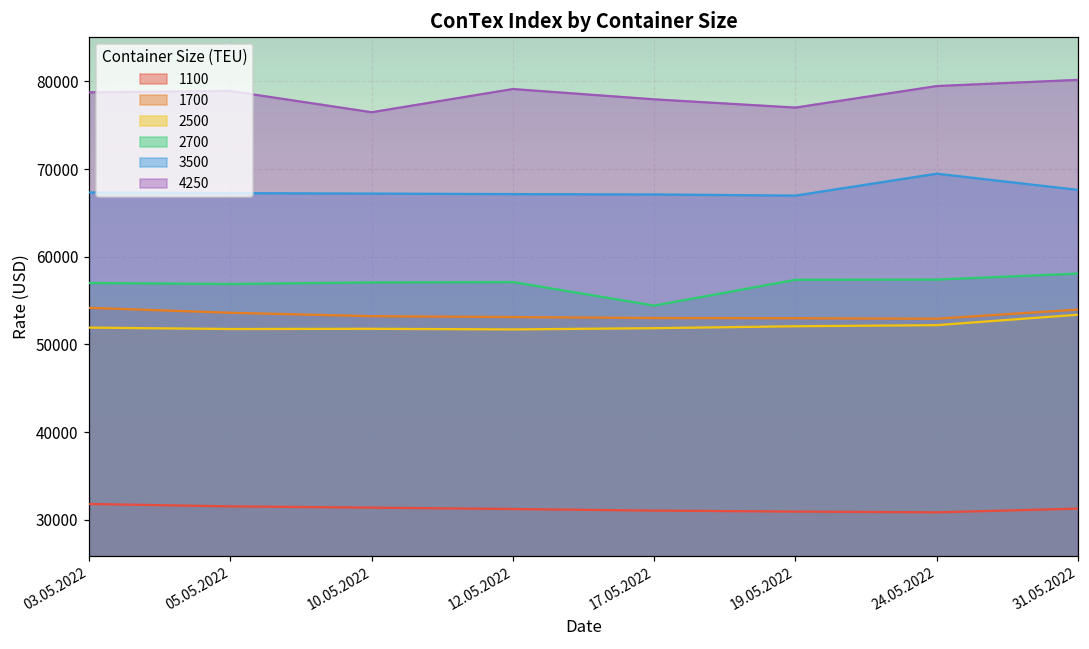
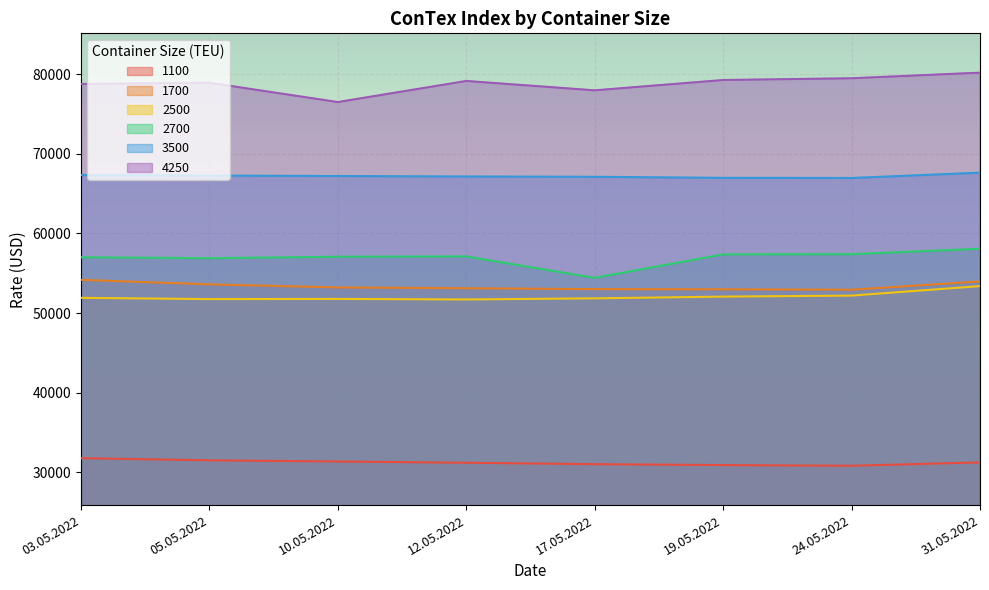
  {
    "2700": {
      "03.05.2022": 57000,
      "05.05.2022": 57000,
      "10.05.2022": 57000,
      "12.05.2022": 57000,
      "17.05.2022": 54000,
      "19.05.2022": 57000,
      "24.05.2022": 57000,
      "31.05.2022": 58000
    },
    "3500": {
      "03.05.2022": 67000,
      "10.05.2022": 67000,
      "12.05.2022": 67000,
      "17.05.2022": 67000,
      "19.05.2022": 67000,
-     "24.05.2022": 69000,
+     "24.05.2022": 67000,
      "31.05.2022": 68000
    },
    "4250": {
      "03.05.2022": 79000,
      "10.05.2022": 76000,
      "12.05.2022": 79000,
      "17.05.2022": 78000,
-     "19.05.2022": 77000,
+     "19.05.2022": 79000,
      "24.05.2022": 79000,
      "31.05.2022": 80000
    }
  }
